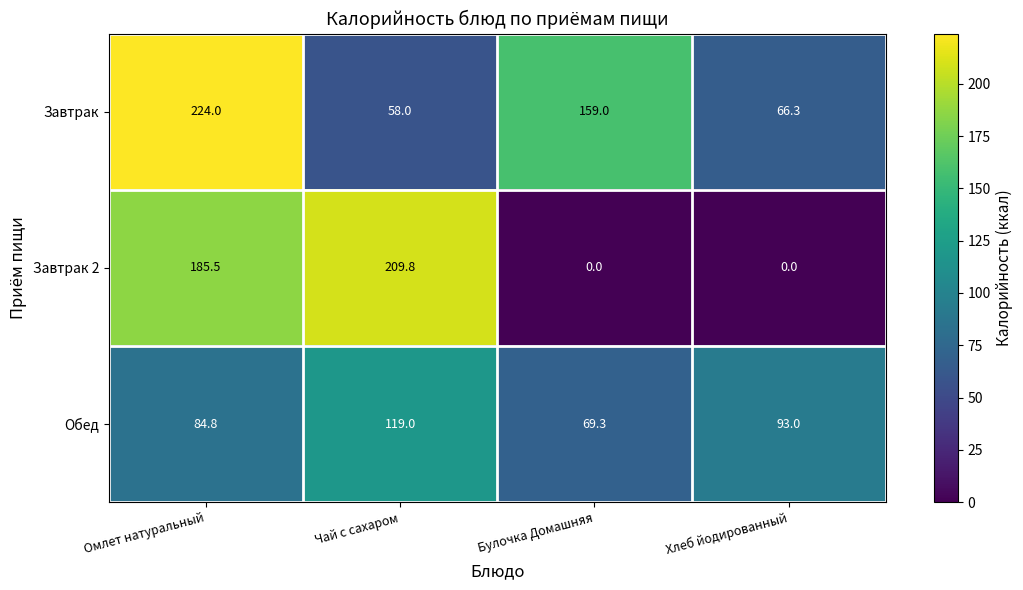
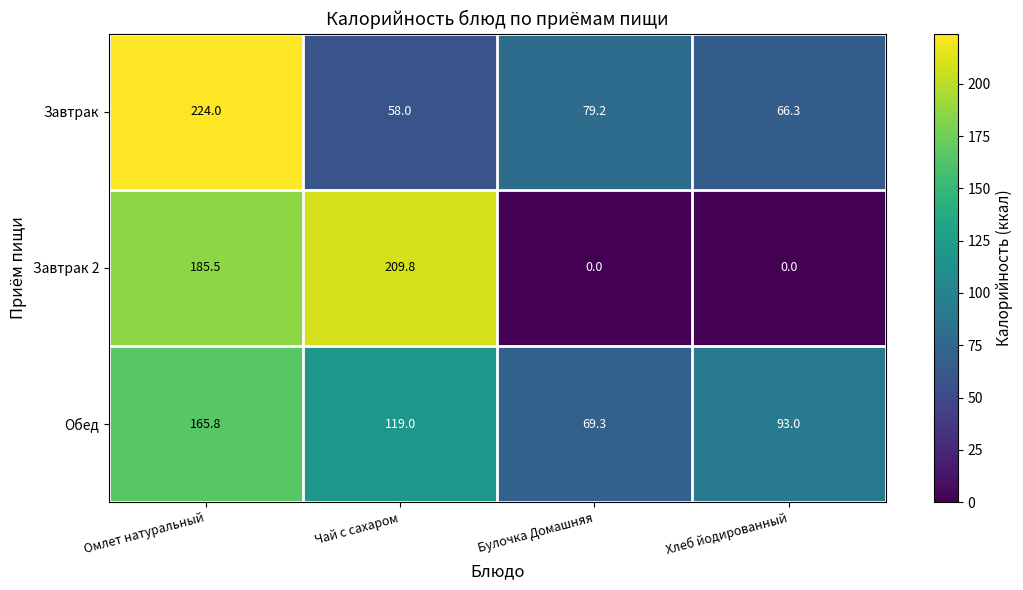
  {
    "Завтрак": {
      "Омлет натуральный": 224.0,
      "Чай с сахаром": 58.0,
-     "Булочка Домашняя": 159.0,
+     "Булочка Домашняя": 79.2,
      "Хлеб йодированный": 66.3
    },
    "Завтрак 2": {
      "Омлет натуральный": 185.5,
      "Чай с сахаром": 209.8,
      "Булочка Домашняя": 0.0,
      "Хлеб йодированный": 0.0
    },
    "Обед": {
-     "Омлет натуральный": 84.8,
+     "Омлет натуральный": 165.8,
      "Чай с сахаром": 119.0,
      "Булочка Домашняя": 69.3,
      "Хлеб йодированный": 93.0
    }
  }
